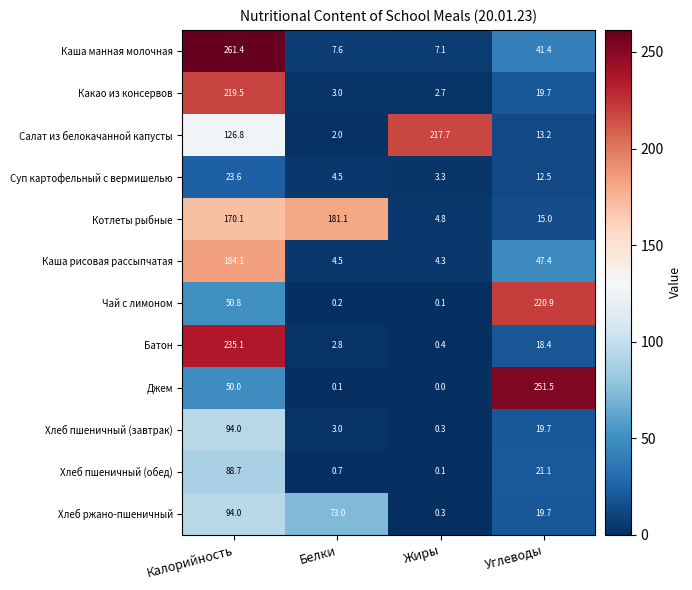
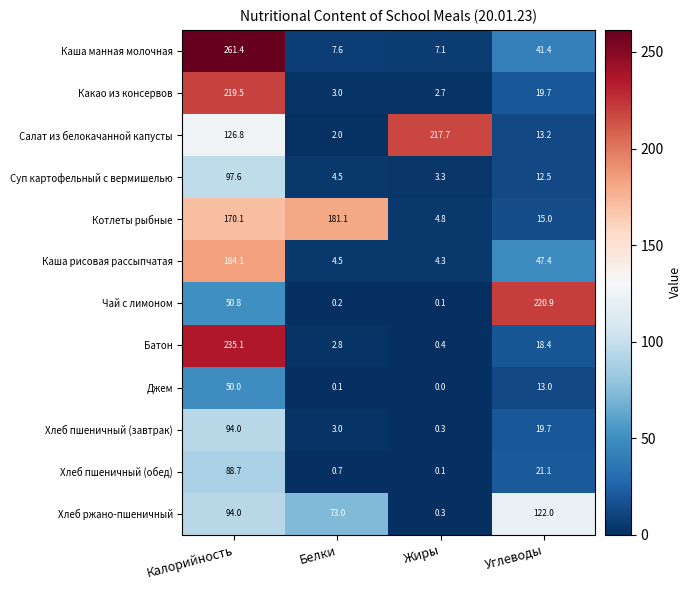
  {
    "Каша манная молочная": {
      "Калорийность": 261.4,
      "Белки": 7.6,
      "Жиры": 7.1,
      "Углеводы": 41.4
    },
    "Какао из консервов": {
      "Калорийность": 219.5,
      "Белки": 3.0,
      "Жиры": 2.7,
      "Углеводы": 19.7
    },
    "Салат из белокачанной капусты": {
      "Калорийность": 126.8,
      "Белки": 2.0,
      "Жиры": 217.7,
      "Углеводы": 13.2
    },
    "Суп картофельный с вермишелью": {
-     "Калорийность": 23.6,
+     "Калорийность": 97.6,
      "Белки": 4.5,
      "Жиры": 3.3,
      "Углеводы": 12.5
    },
    "Котлеты рыбные": {
      "Калорийность": 170.1,
      "Белки": 181.1,
      "Жиры": 4.8,
      "Углеводы": 15.0
    },
    "Каша рисовая рассыпчатая": {
      "Калорийность": 184.1,
      "Белки": 4.5,
      "Жиры": 4.3,
      "Углеводы": 47.4
    },
    "Чай с лимоном": {
      "Калорийность": 50.8,
      "Белки": 0.2,
      "Жиры": 0.1,
      "Углеводы": 220.9
    },
    "Батон": {
      "Калорийность": 235.1,
      "Белки": 2.8,
      "Жиры": 0.4,
      "Углеводы": 18.4
    },
    "Джем": {
      "Калорийность": 50.0,
      "Белки": 0.1,
      "Жиры": 0.0,
-     "Углеводы": 251.5
+     "Углеводы": 13.0
    },
    "Хлеб пшеничный (завтрак)": {
      "Калорийность": 94.0,
      "Белки": 3.0,
      "Жиры": 0.3,
      "Углеводы": 19.7
    },
    "Хлеб пшеничный (обед)": {
      "Калорийность": 88.7,
      "Белки": 0.7,
      "Жиры": 0.1,
      "Углеводы": 21.1
    },
    "Хлеб ржано-пшеничный": {
      "Калорийность": 94.0,
      "Белки": 73.0,
      "Жиры": 0.3,
-     "Углеводы": 19.7
+     "Углеводы": 122.0
    }
  }
